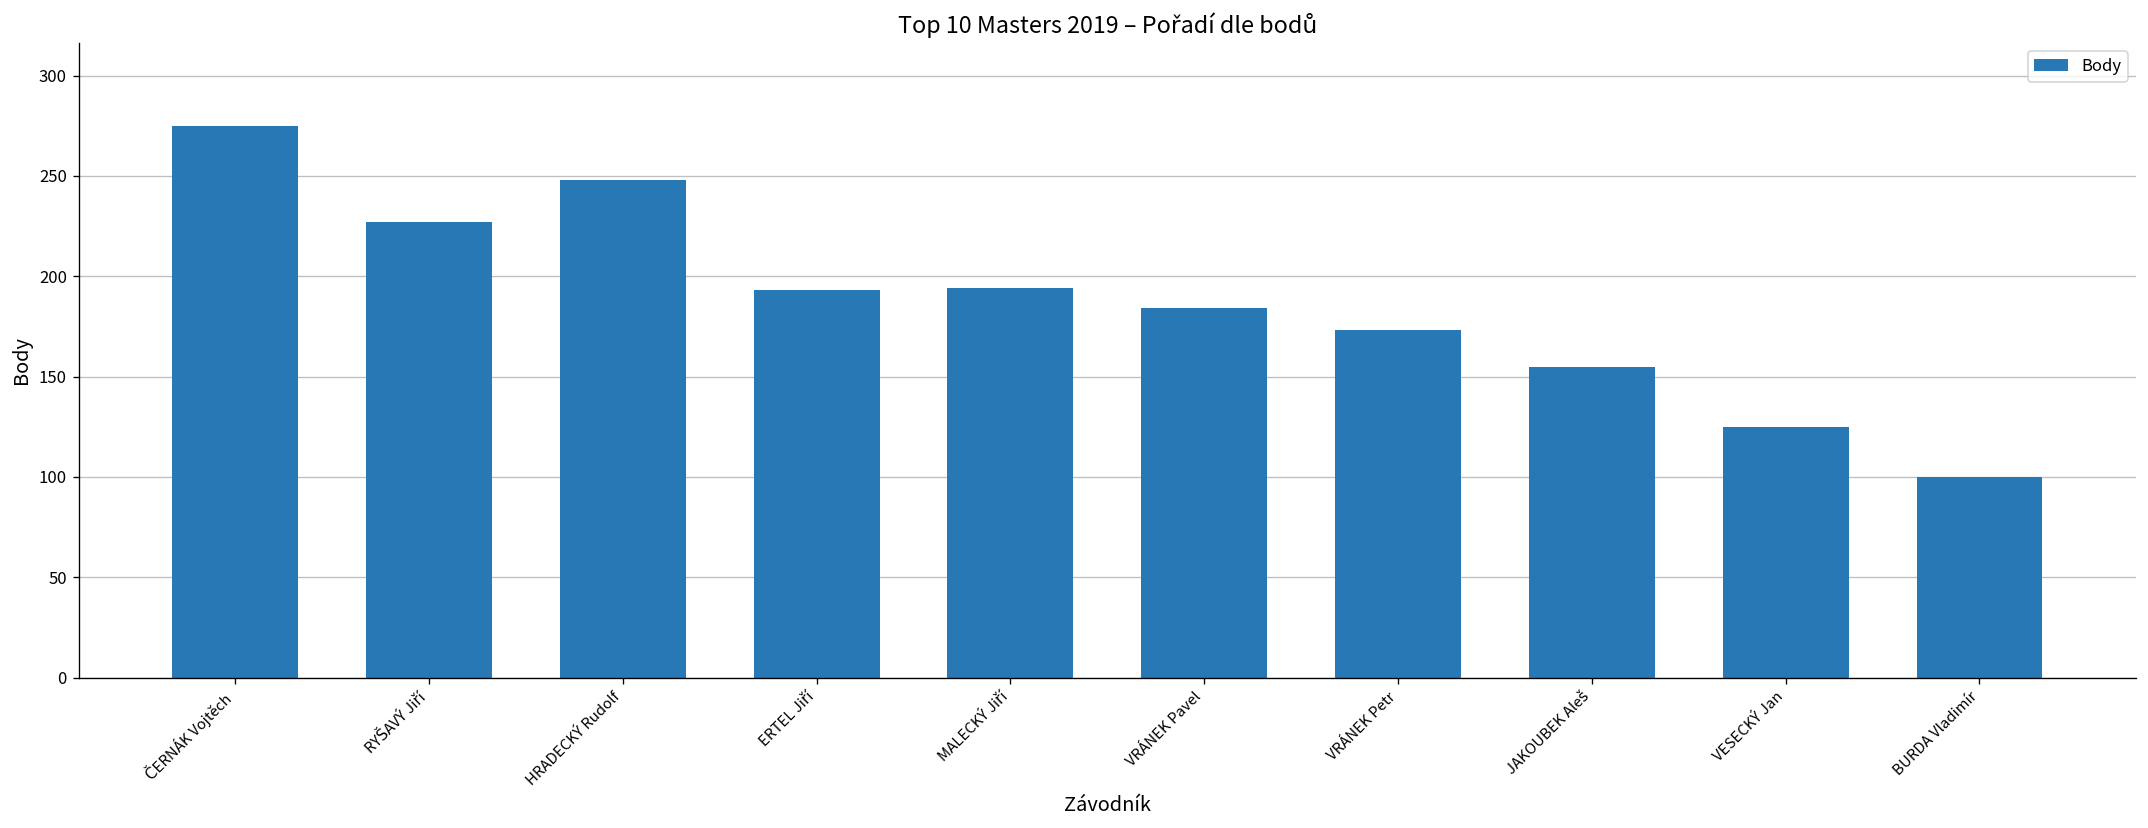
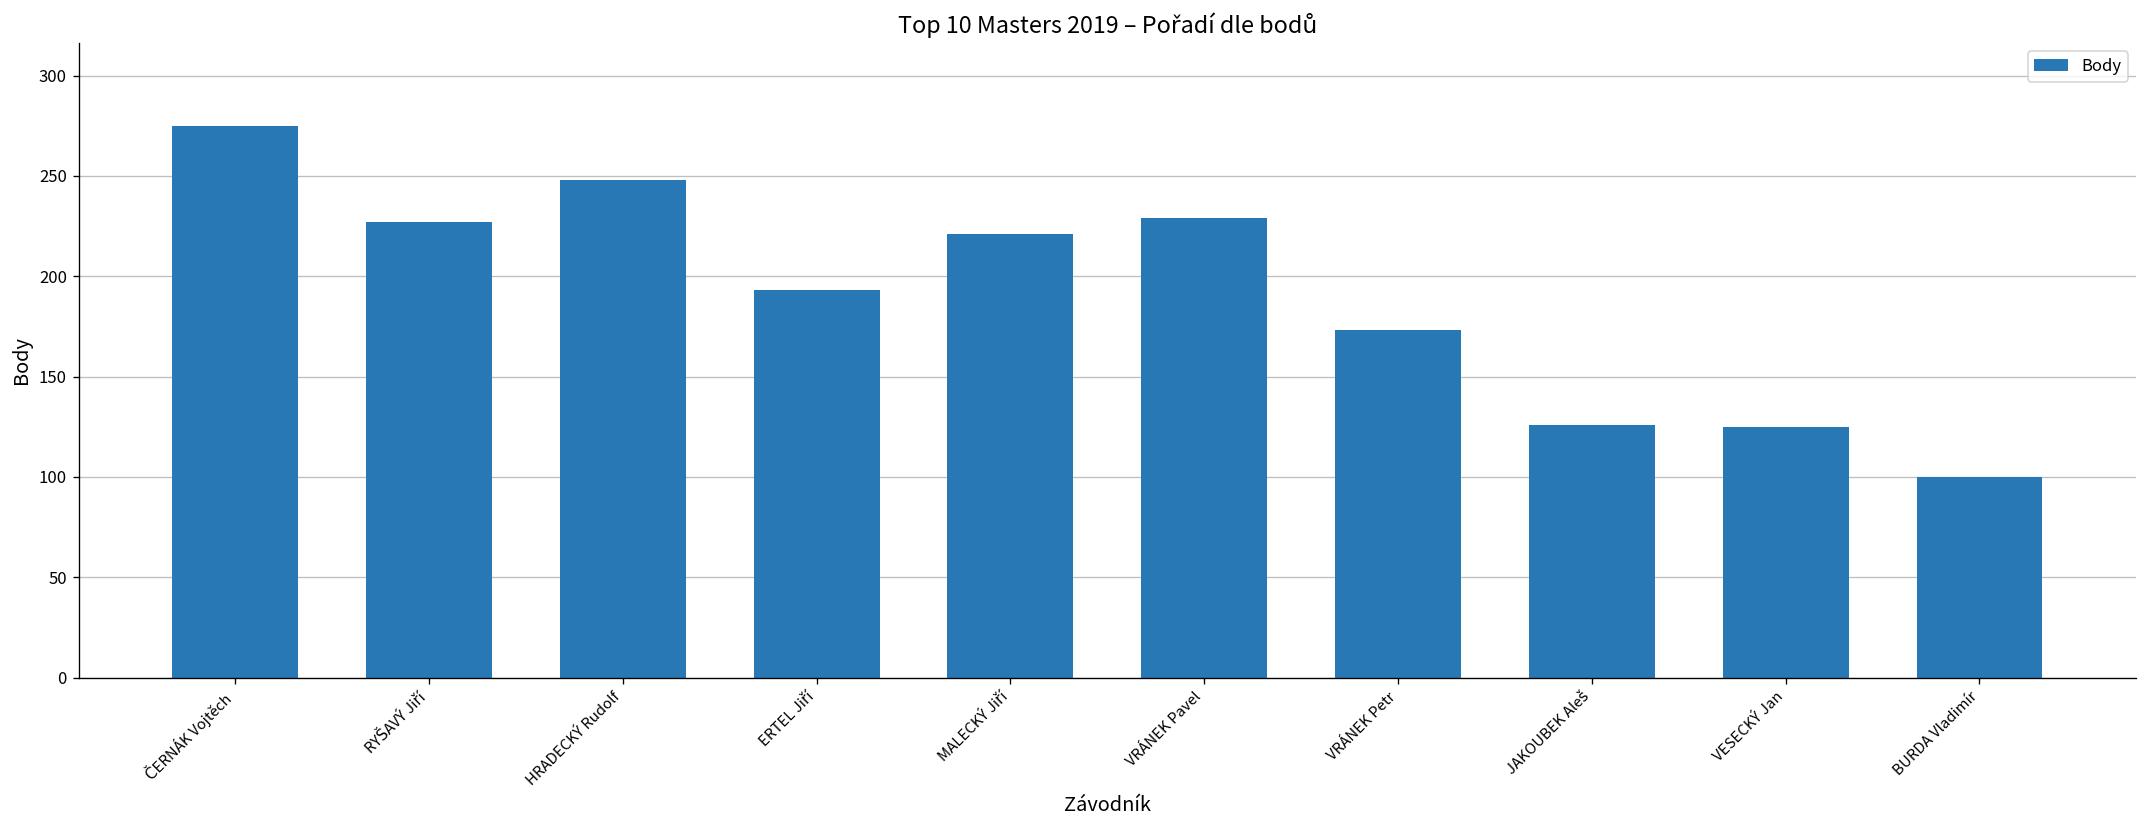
  {
    "ČERNÁK Vojtěch": 275,
    "RYŠAVÝ Jiří": 227,
    "HRADECKÝ Rudolf": 248,
    "ERTEL Jiří": 193,
-   "MALECKÝ Jiří": 194,
-   "VRÁNEK Pavel": 184,
+   "MALECKÝ Jiří": 221,
+   "VRÁNEK Pavel": 229,
    "VRÁNEK Petr": 173,
-   "JAKOUBEK Aleš": 155,
+   "JAKOUBEK Aleš": 126,
    "VESECKÝ Jan": 125,
    "BURDA Vladimír": 100
  }
